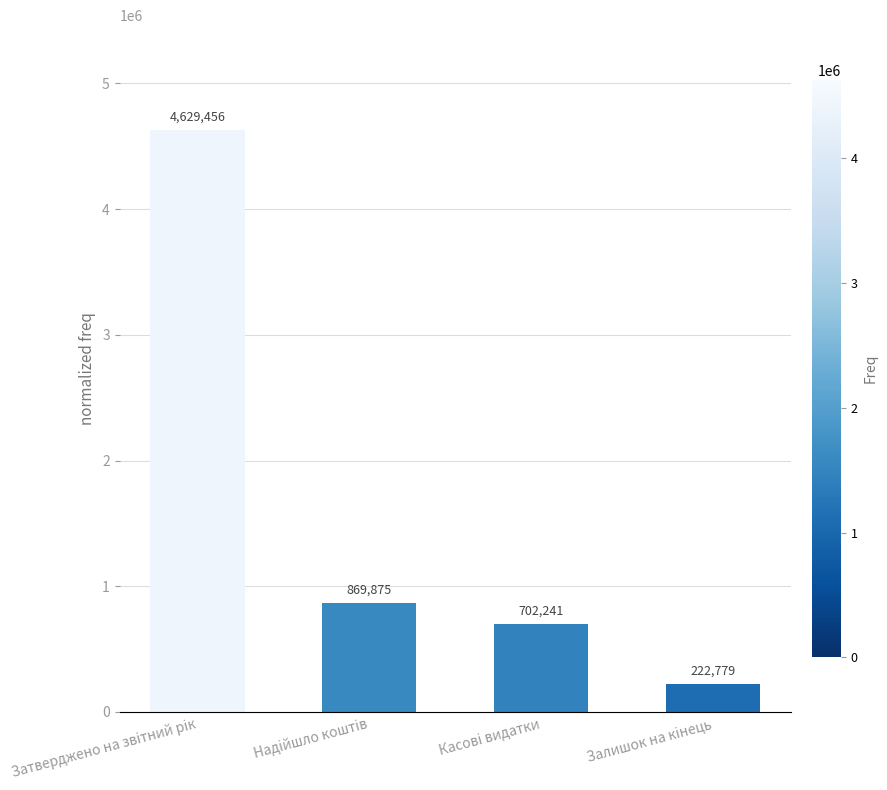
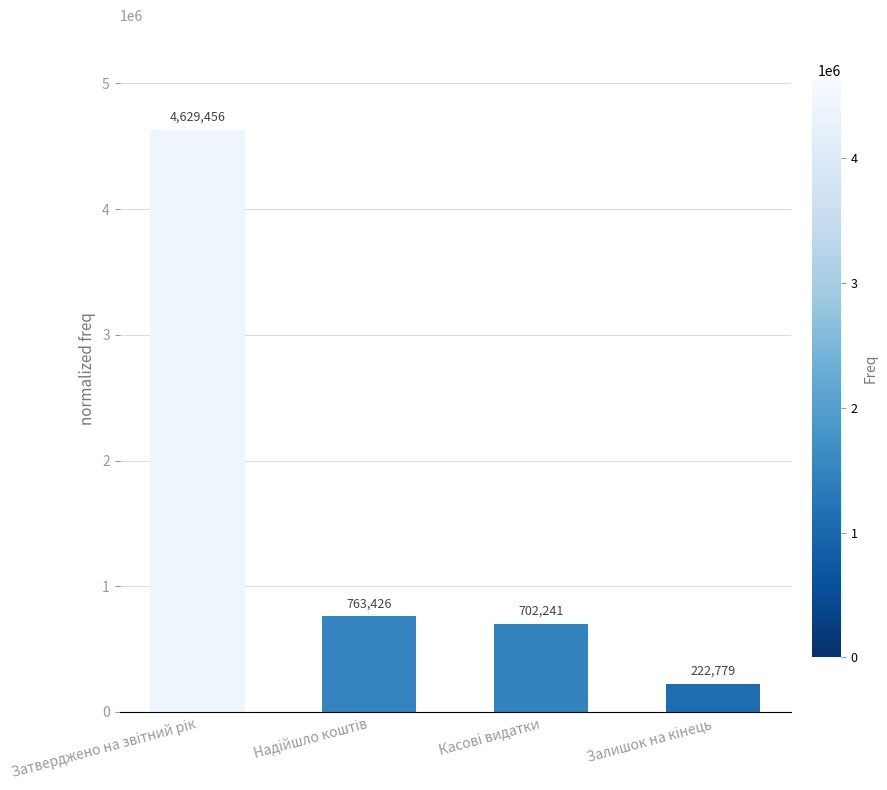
  {
    "Затверджено на звітний рік": "4,629,456",
-   "Надійшло коштів": "869,875",
+   "Надійшло коштів": "763,426",
    "Касові видатки": "702,241",
    "Залишок на кінець": "222,779"
  }
